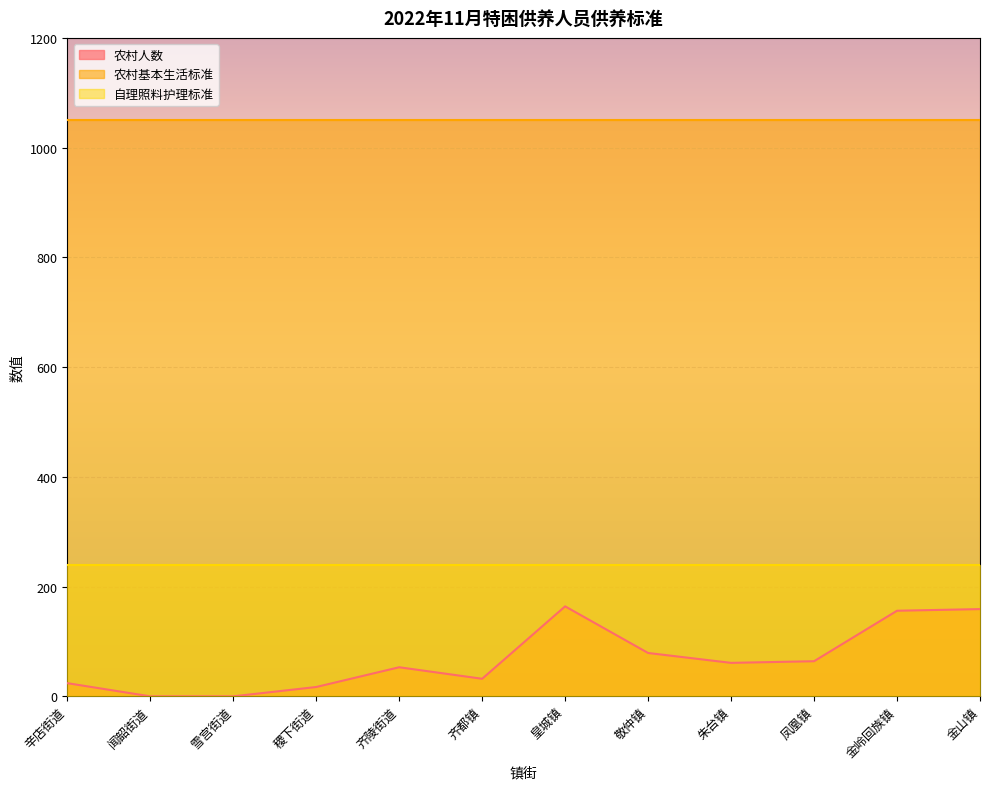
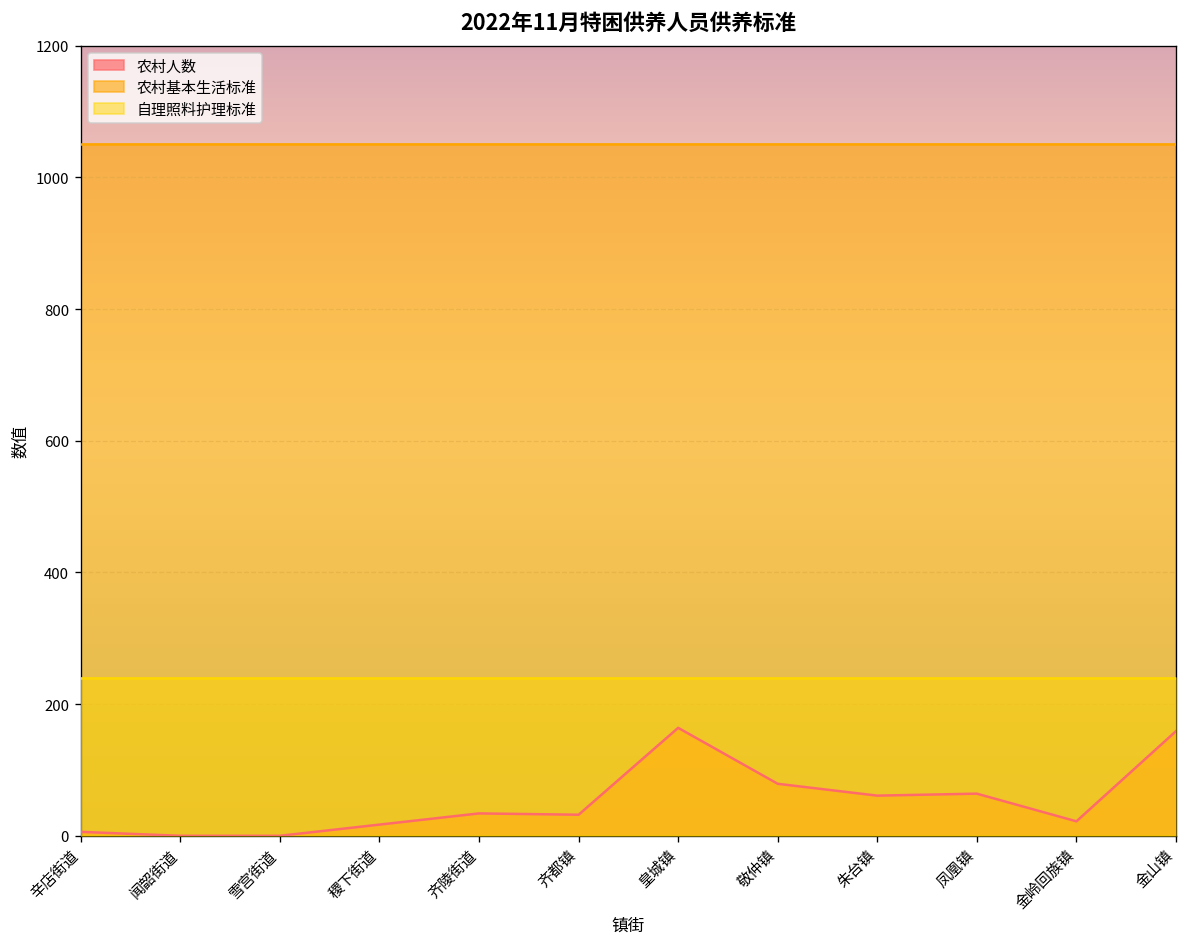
  {
    "农村人数": {
-     "辛店街道": 20,
+     "辛店街道": 10,
      "闻韶街道": 0,
      "雪宫街道": 0,
      "稷下街道": 20,
-     "齐陵街道": 50,
+     "齐陵街道": 30,
      "齐都镇": 30,
      "皇城镇": 160,
      "敬仲镇": 80,
      "朱台镇": 60,
      "凤凰镇": 60,
-     "金岭回族镇": 160,
+     "金岭回族镇": 20,
      "金山镇": 160
    }
  }
